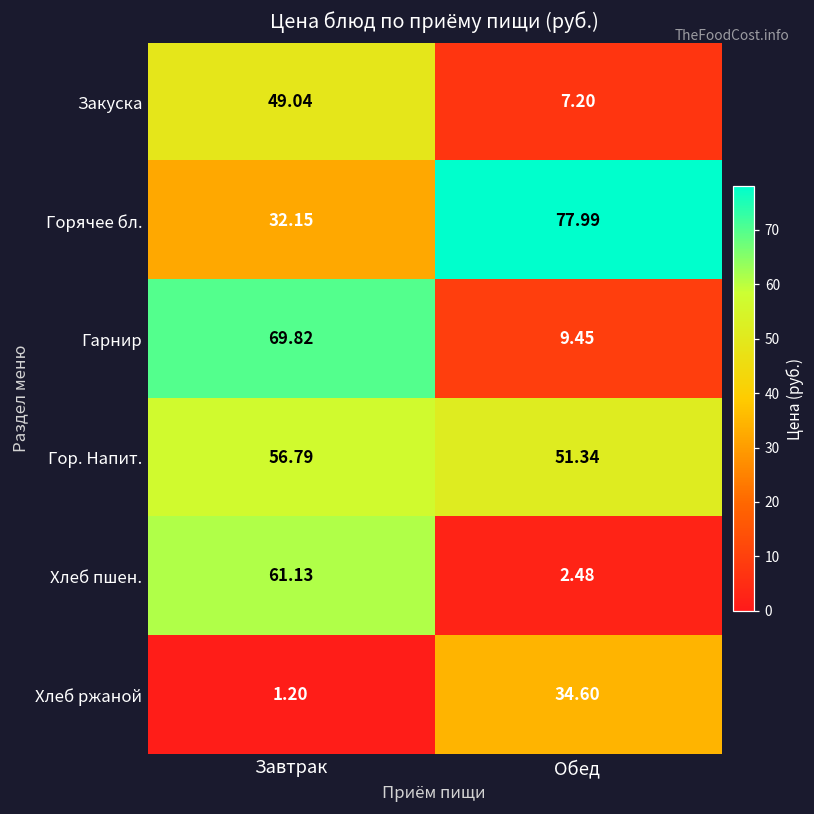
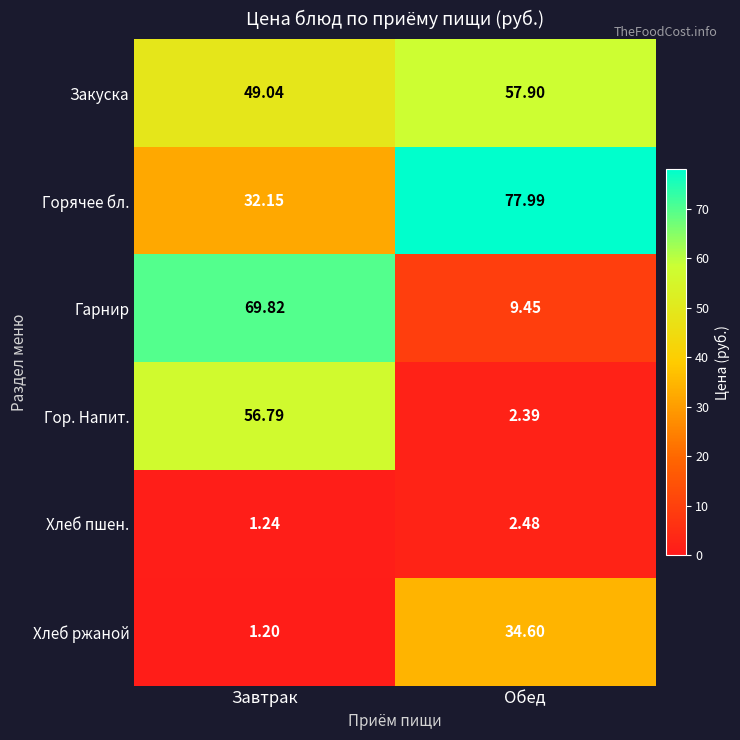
  {
    "Закуска": {
      "Завтрак": 49.04,
-     "Обед": 7.20
+     "Обед": 57.90
    },
    "Горячее бл.": {
      "Завтрак": 32.15,
      "Обед": 77.99
    },
    "Гарнир": {
      "Завтрак": 69.82,
      "Обед": 9.45
    },
    "Гор. Напит.": {
      "Завтрак": 56.79,
-     "Обед": 51.34
+     "Обед": 2.39
    },
    "Хлеб пшен.": {
-     "Завтрак": 61.13,
+     "Завтрак": 1.24,
      "Обед": 2.48
    },
    "Хлеб ржаной": {
      "Завтрак": 1.20,
      "Обед": 34.60
    }
  }
